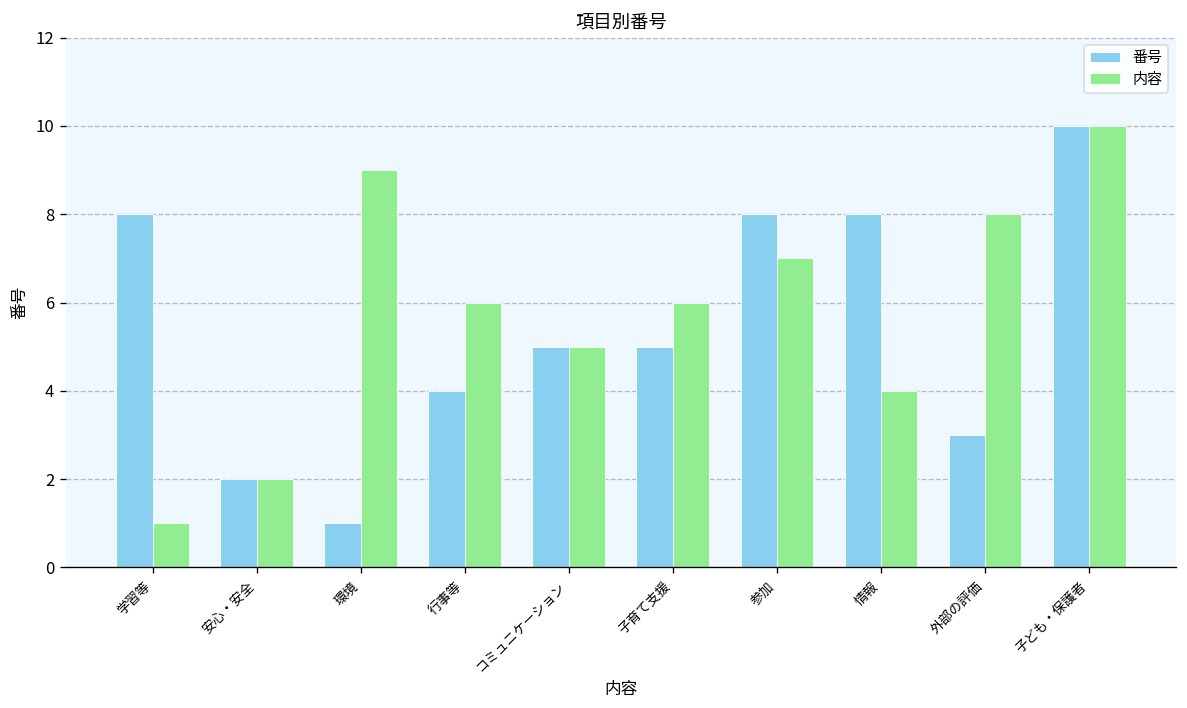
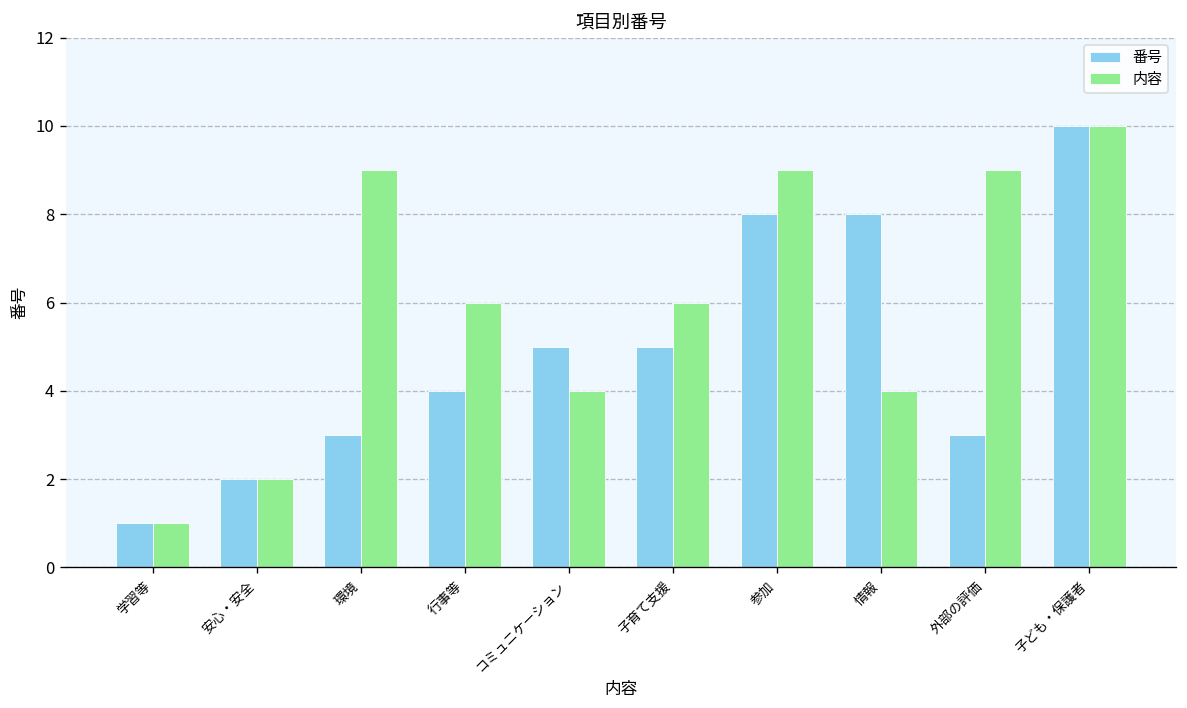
  {
    "番号": {
-     "学習等": 8,
+     "学習等": 1,
      "安心・安全": 2,
-     "環境": 1,
+     "環境": 3,
      "行事等": 4,
      "コミュニケーション": 5,
      "子育て支援": 5,
      "参加": 8,
      "情報": 8,
      "外部の評価": 3,
      "子ども・保護者": 10
    },
    "内容": {
      "学習等": 1,
      "安心・安全": 2,
      "環境": 9,
      "行事等": 6,
-     "コミュニケーション": 5,
+     "コミュニケーション": 4,
      "子育て支援": 6,
-     "参加": 7,
+     "参加": 9,
      "情報": 4,
-     "外部の評価": 8,
+     "外部の評価": 9,
      "子ども・保護者": 10
    }
  }
